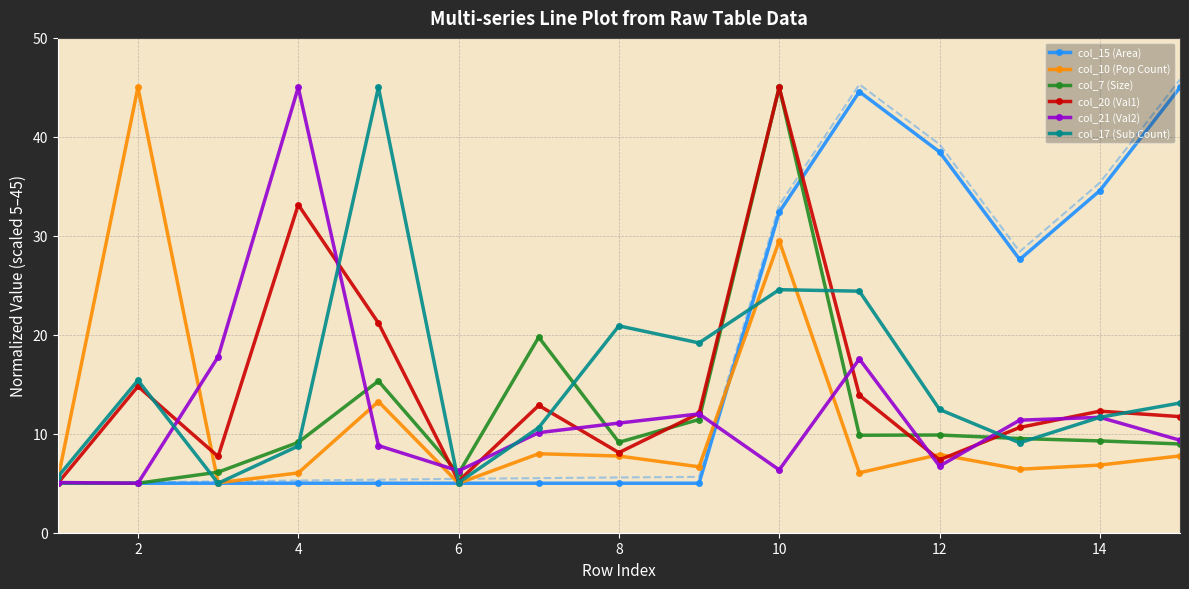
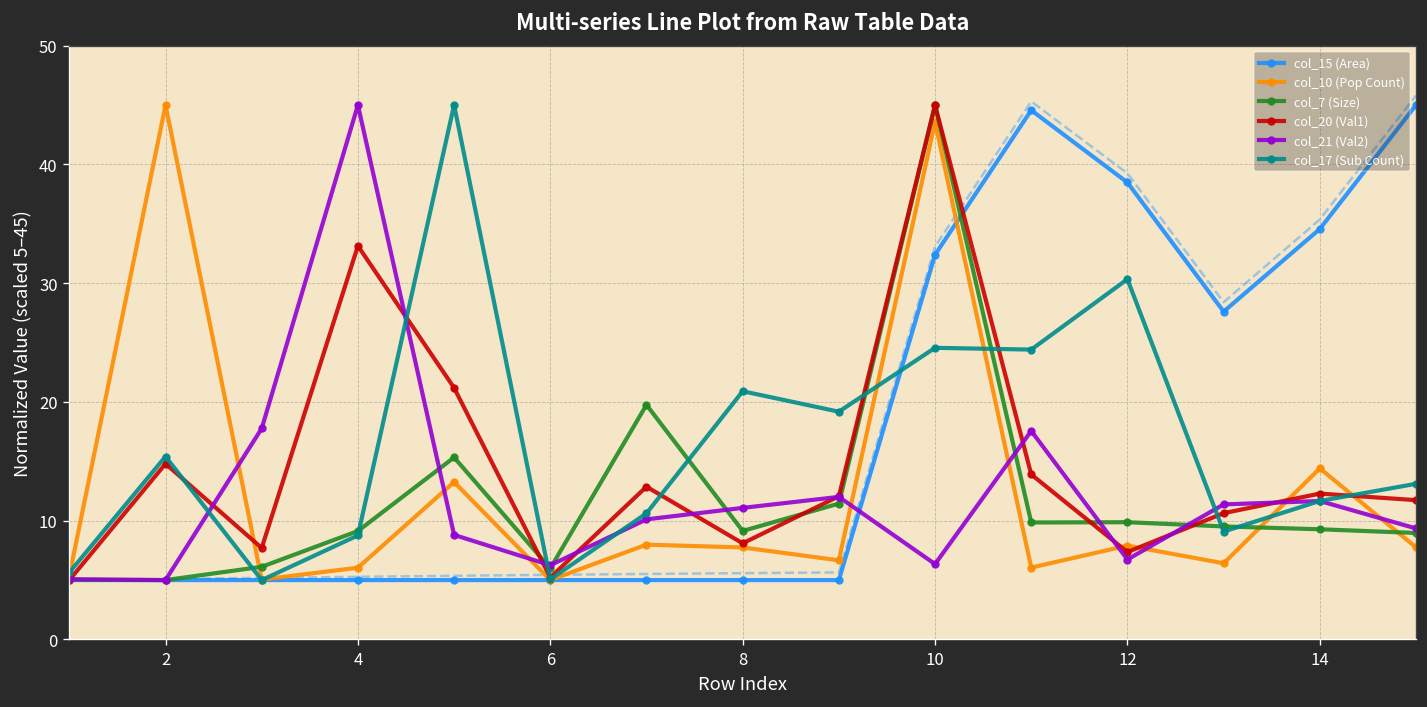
  {
    "col_10 (Pop Count)": {
      "2": 45,
      "4": 6,
      "8": 8,
-     "10": 29,
+     "10": 44,
      "12": 8,
-     "14": 7
+     "14": 14
    },
    "col_7 (Size)": {
      "4": 9,
      "6": 6,
      "8": 9,
      "12": 10,
      "14": 9
    },
    "col_20 (Val1)": {
      "2": 15,
      "4": 33,
      "8": 8,
      "12": 7,
      "14": 12
    },
    "col_21 (Val2)": {
      "4": 45,
      "6": 6,
      "8": 11,
      "10": 6,
      "12": 7
    },
    "col_17 (Sub Count)": {
      "2": 15,
      "4": 9,
      "8": 21,
      "10": 25,
-     "12": 12
+     "12": 30
    }
  }
